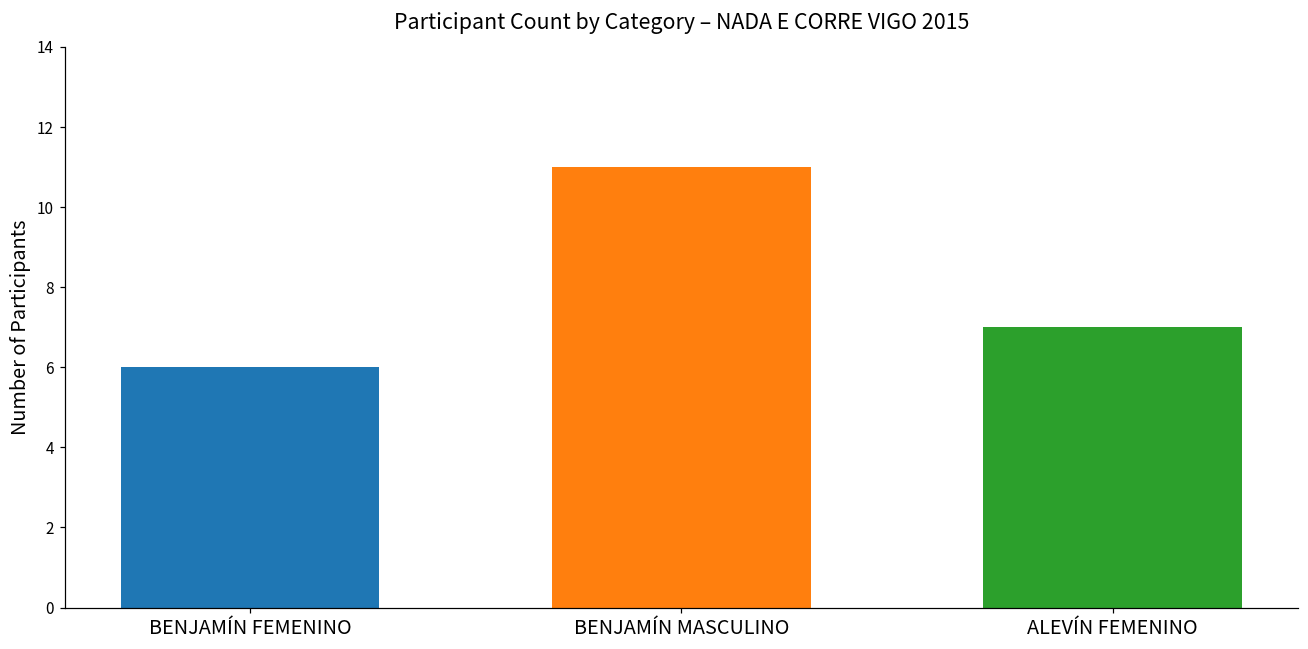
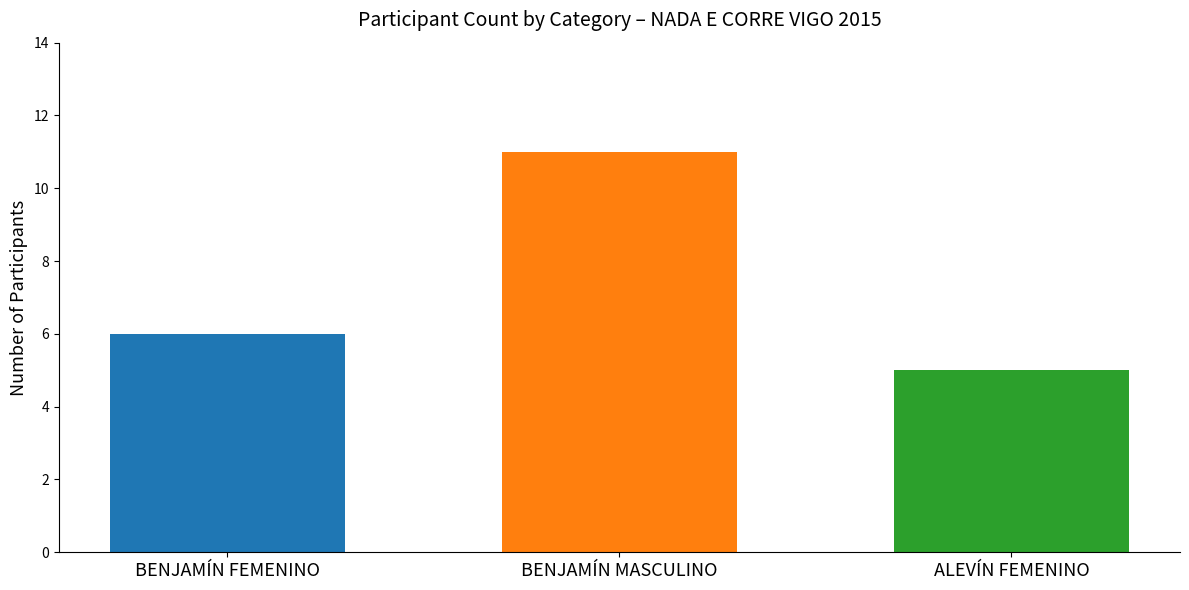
  {
    "BENJAMÍN FEMENINO": 6,
    "BENJAMÍN MASCULINO": 11,
-   "ALEVÍN FEMENINO": 7
+   "ALEVÍN FEMENINO": 5
  }
